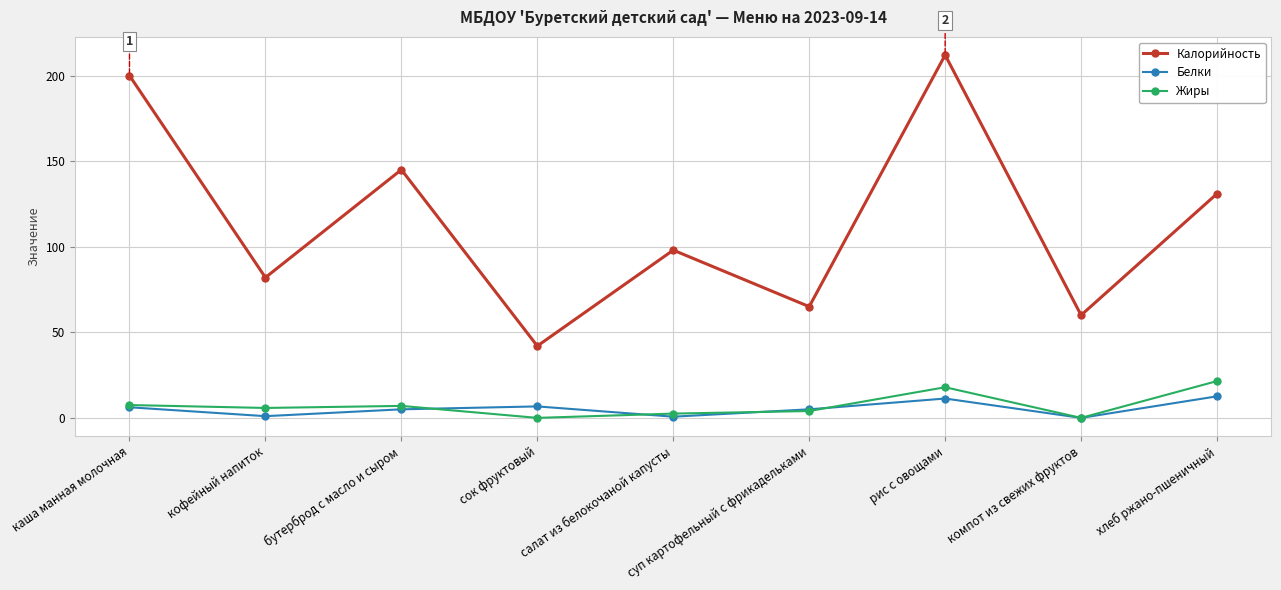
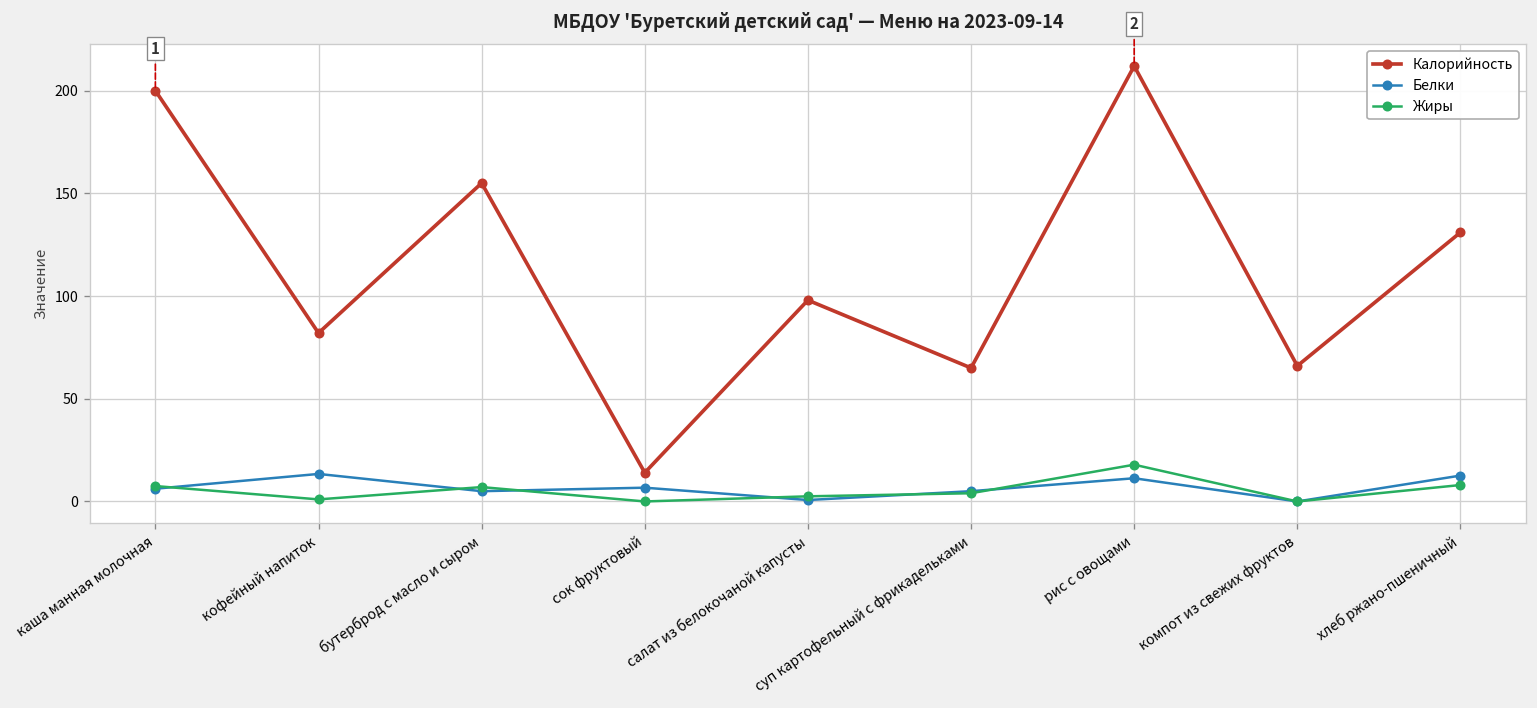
  {
    "Калорийность": {
      "кофейный напиток": 82,
-     "бутерброд с масло и сыром": 145,
-     "сок фруктовый": 42,
+     "бутерброд с масло и сыром": 155,
+     "сок фруктовый": 14,
      "салат из белокочаной капусты": 98,
      "суп картофельный с фрикадельками": 65,
-     "компот из свежих фруктов": 60,
+     "компот из свежих фруктов": 66,
      "хлеб ржано-пшеничный": 131
    },
    "Белки": {
-     "кофейный напиток": 1,
+     "кофейный напиток": 13,
      "бутерброд с масло и сыром": 5,
      "сок фруктовый": 7,
      "салат из белокочаной капусты": 1,
      "рис с овощами": 11,
      "хлеб ржано-пшеничный": 13
    },
    "Жиры": {
-     "кофейный напиток": 6,
+     "кофейный напиток": 1,
      "бутерброд с масло и сыром": 7,
      "сок фруктовый": 0,
      "салат из белокочаной капусты": 3,
      "рис с овощами": 18,
-     "хлеб ржано-пшеничный": 22
+     "хлеб ржано-пшеничный": 8
    }
  }
